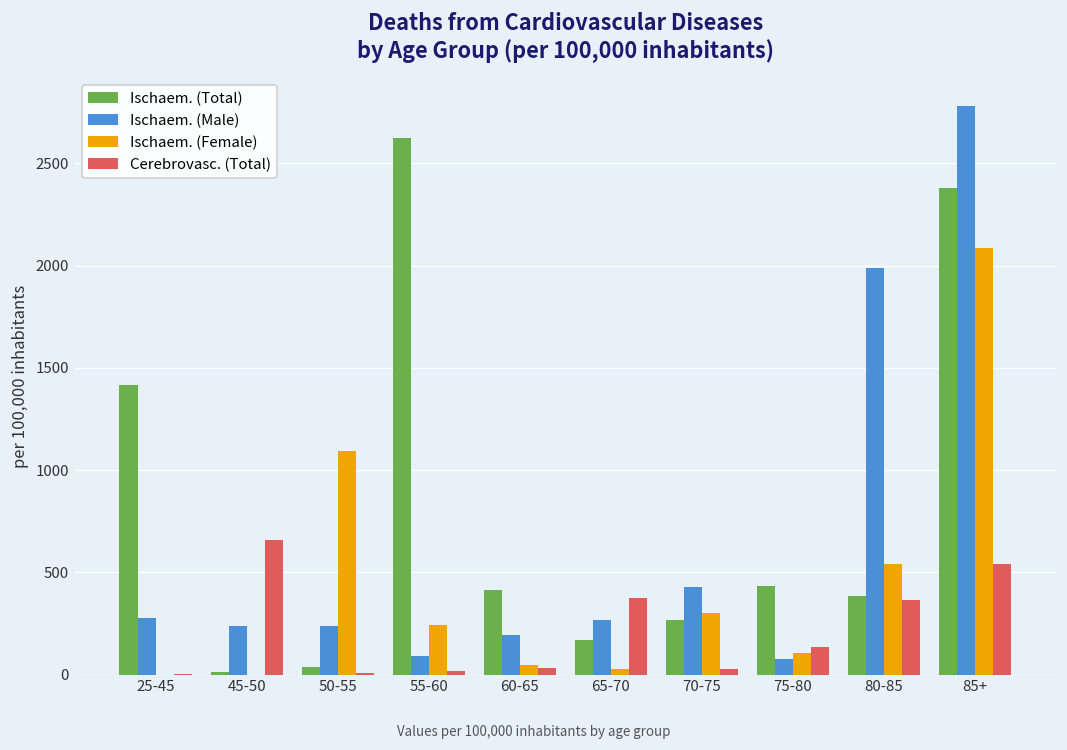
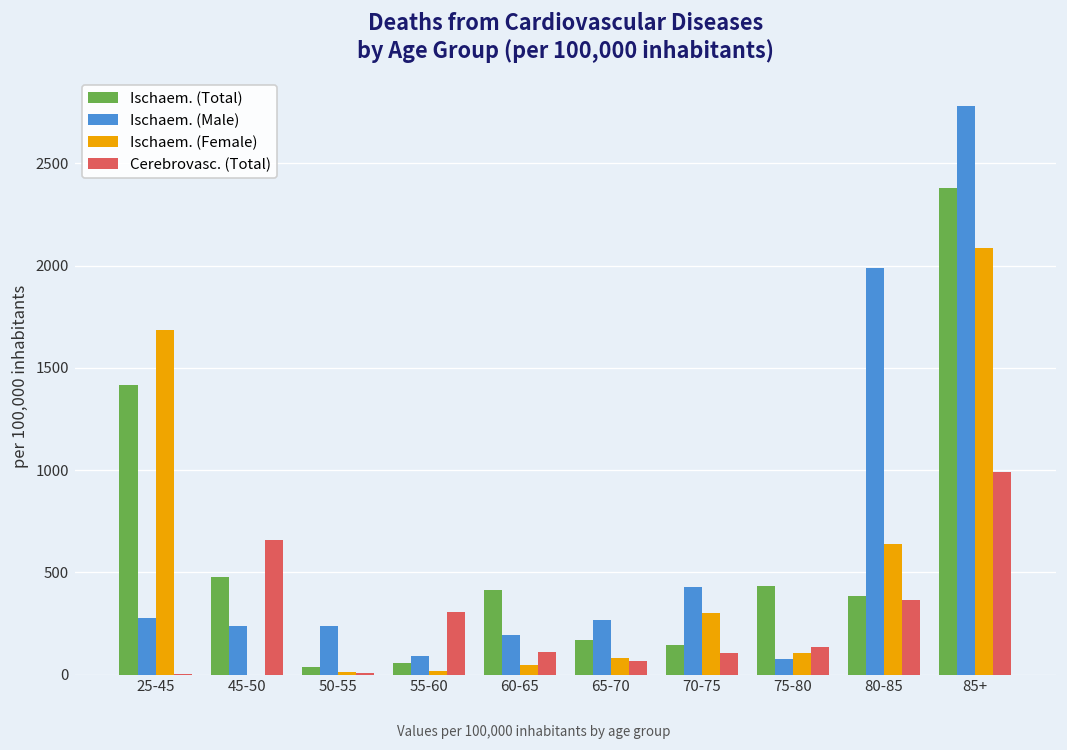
  {
    "Ischaem. (Total)": {
      "25-45": 1410,
-     "45-50": 10,
+     "45-50": 480,
      "50-55": 40,
-     "55-60": 2620,
+     "55-60": 60,
      "60-65": 410,
      "65-70": 170,
-     "70-75": 270,
+     "70-75": 150,
      "75-80": 430,
      "80-85": 380,
      "85+": 2380
    },
    "Ischaem. (Male)": {
      "25-45": 280,
      "45-50": 240,
      "50-55": 240,
      "55-60": 90,
      "60-65": 190,
      "65-70": 270,
      "70-75": 430,
      "75-80": 80,
      "80-85": 1990,
      "85+": 2780
    },
    "Ischaem. (Female)": {
-     "25-45": 0,
+     "25-45": 1690,
      "45-50": 0,
-     "50-55": 1090,
-     "55-60": 240,
+     "50-55": 10,
+     "55-60": 20,
      "60-65": 40,
-     "65-70": 30,
+     "65-70": 80,
      "70-75": 300,
      "75-80": 110,
-     "80-85": 540,
+     "80-85": 640,
      "85+": 2090
    },
    "Cerebrovasc. (Total)": {
      "45-50": 660,
-     "55-60": 20,
-     "60-65": 30,
-     "65-70": 380,
-     "70-75": 30,
+     "55-60": 310,
+     "60-65": 110,
+     "65-70": 70,
+     "70-75": 110,
      "75-80": 130,
      "80-85": 360,
-     "85+": 540
+     "85+": 990
    }
  }
